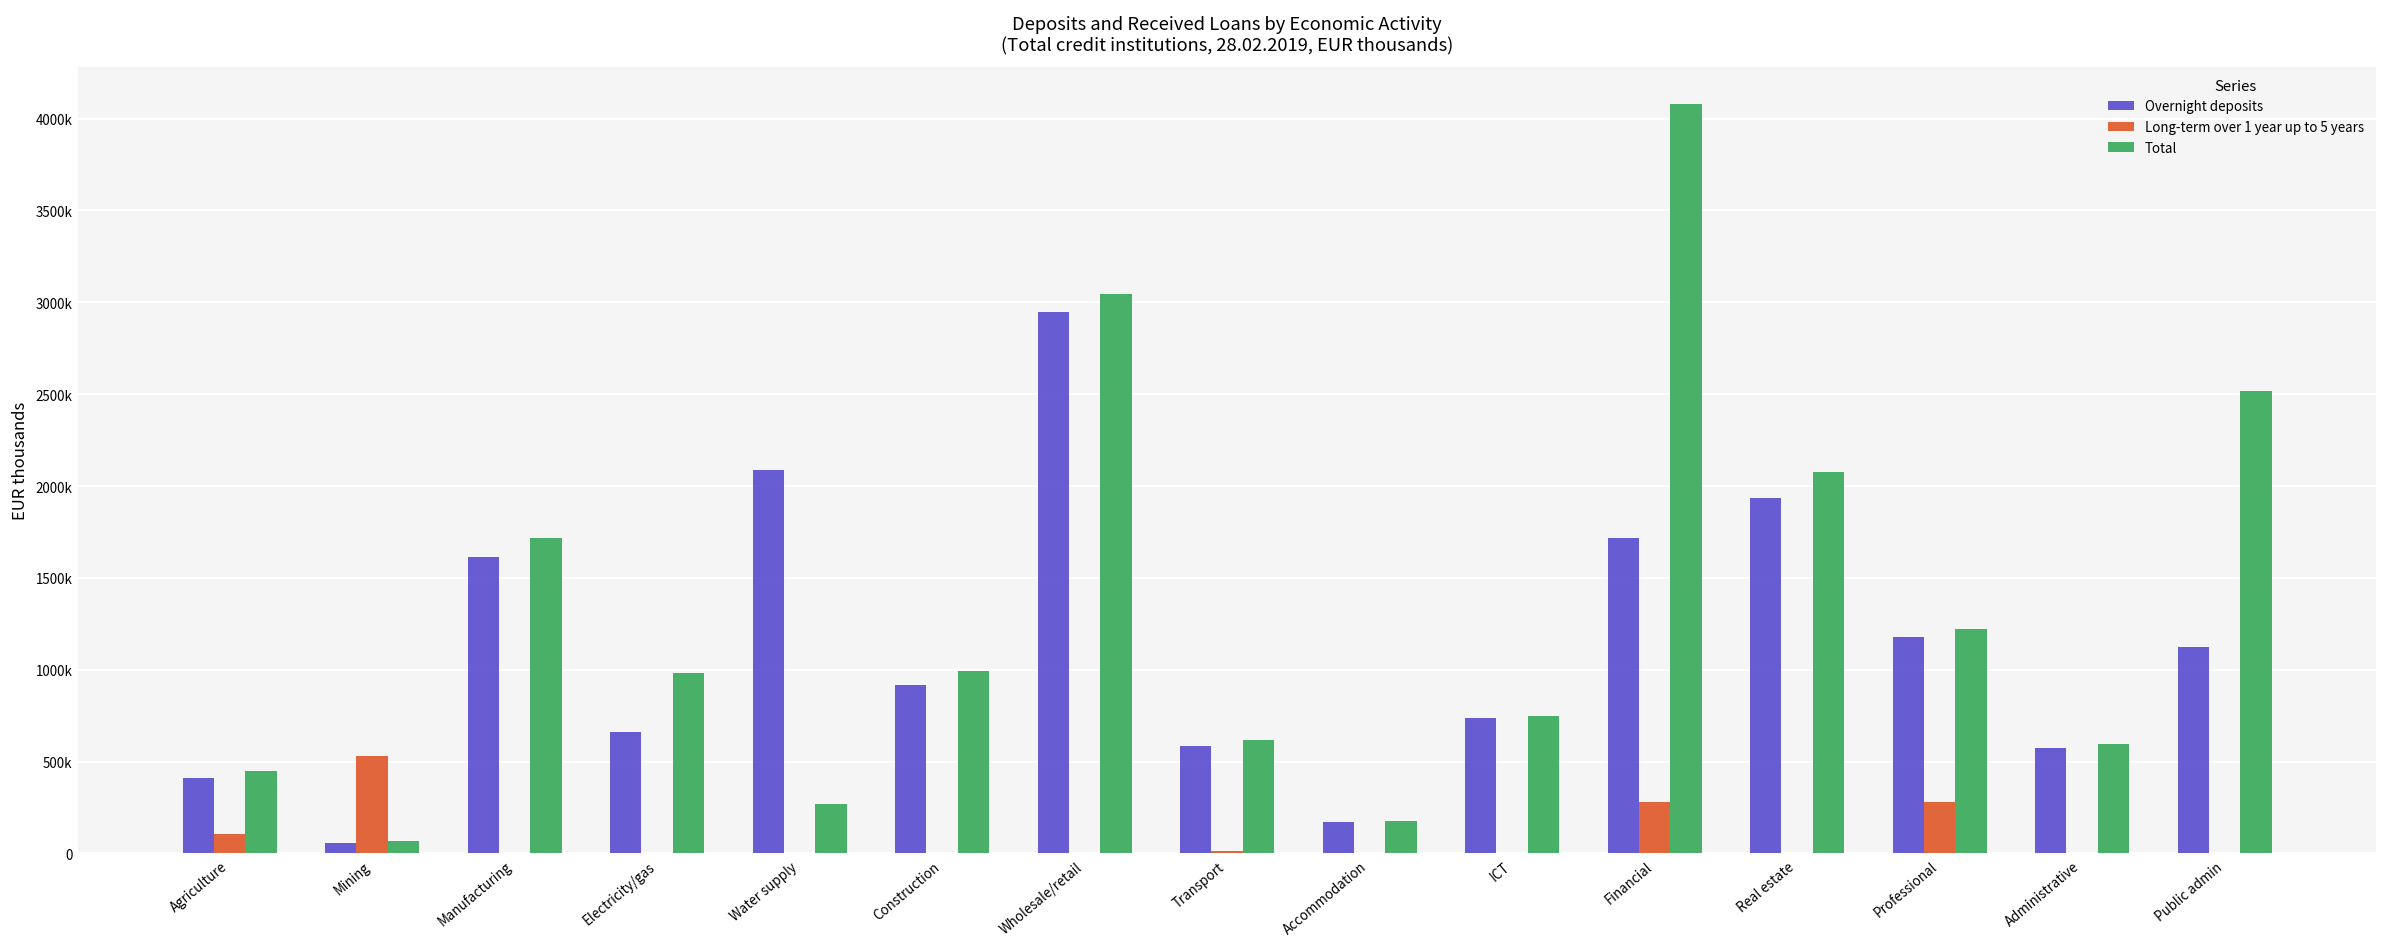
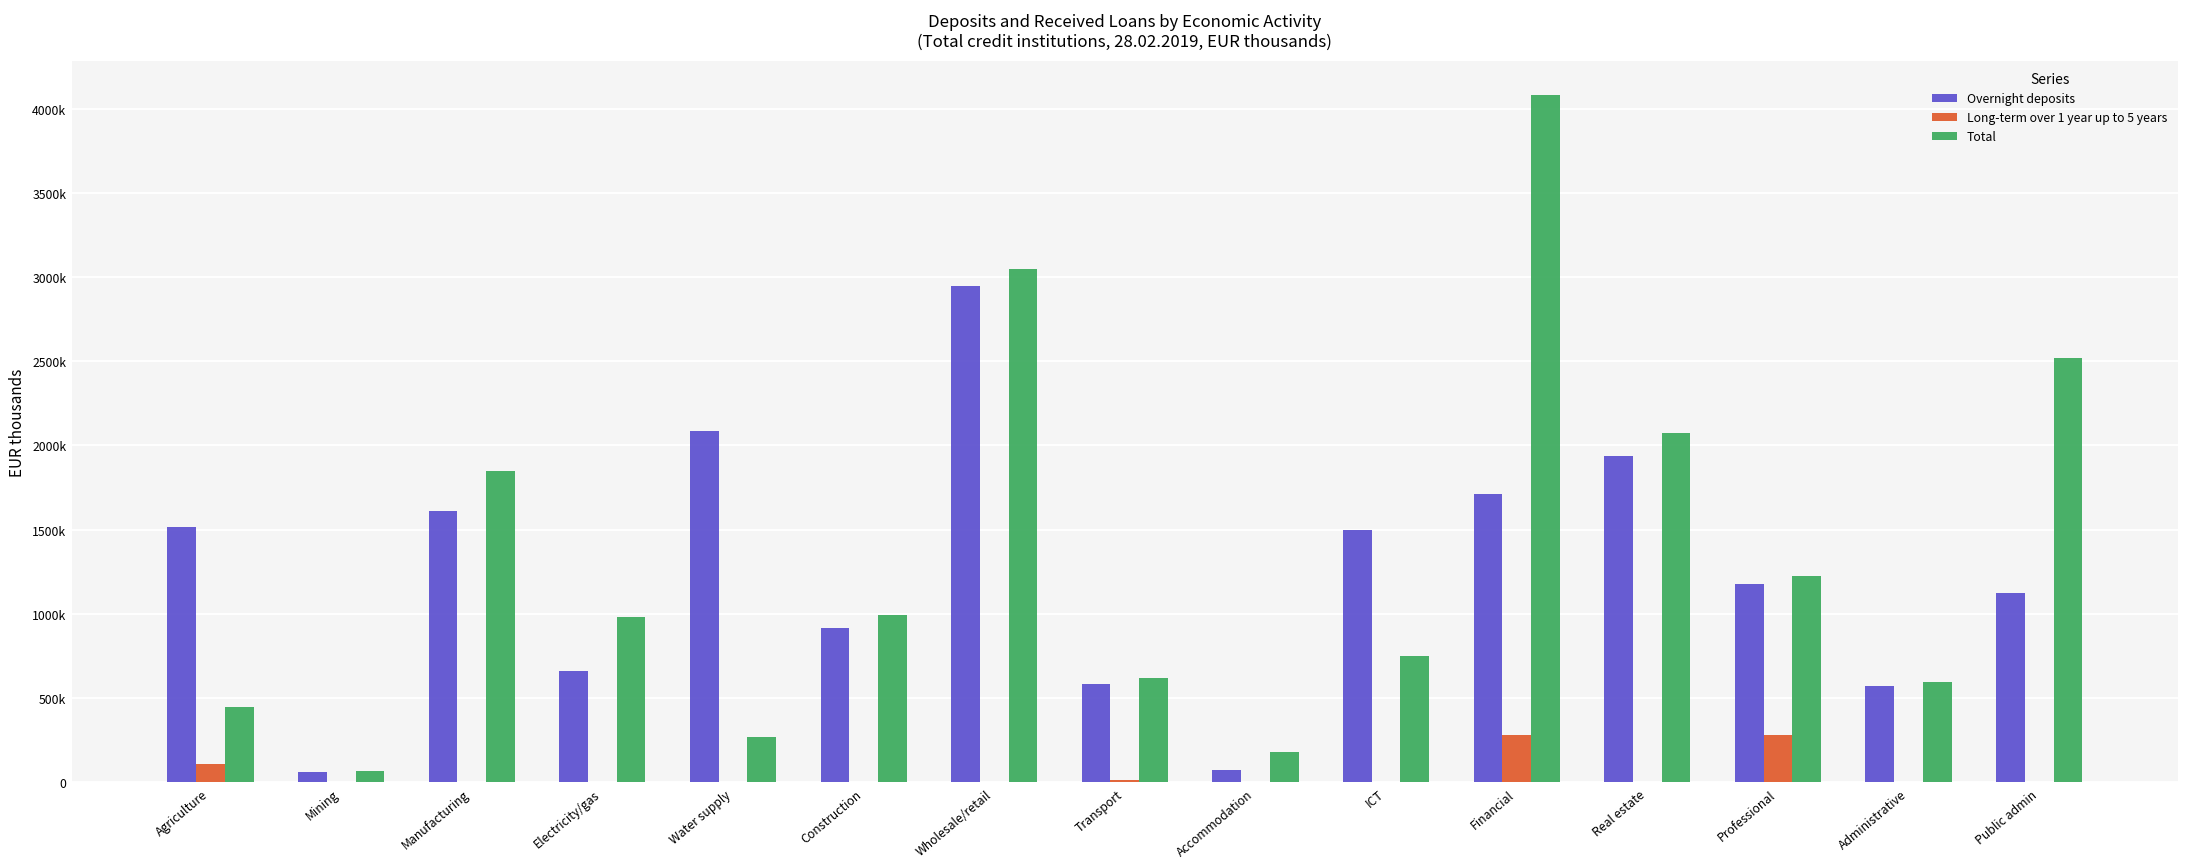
  {
    "Overnight deposits": {
-     "Agriculture": 410000,
+     "Agriculture": 1510000,
      "Mining": 60000,
      "Manufacturing": 1610000,
      "Electricity/gas": 660000,
      "Water supply": 2090000,
      "Construction": 920000,
      "Wholesale/retail": 2950000,
      "Transport": 580000,
-     "Accommodation": 170000,
-     "ICT": 740000,
+     "Accommodation": 80000,
+     "ICT": 1500000,
      "Financial": 1710000,
      "Real estate": 1940000,
      "Professional": 1180000,
      "Administrative": 570000,
      "Public admin": 1120000
    },
    "Long-term over 1 year up to 5 years": {
      "Agriculture": 110000,
-     "Mining": 530000,
+     "Mining": 0,
      "Financial": 280000,
      "Professional": 280000
    },
    "Total": {
      "Agriculture": 450000,
      "Mining": 70000,
-     "Manufacturing": 1720000,
+     "Manufacturing": 1850000,
      "Electricity/gas": 980000,
      "Water supply": 270000,
      "Construction": 990000,
      "Wholesale/retail": 3050000,
      "Transport": 620000,
      "Accommodation": 180000,
      "ICT": 750000,
      "Financial": 4080000,
      "Real estate": 2070000,
      "Professional": 1220000,
      "Administrative": 600000,
      "Public admin": 2520000
    }
  }
